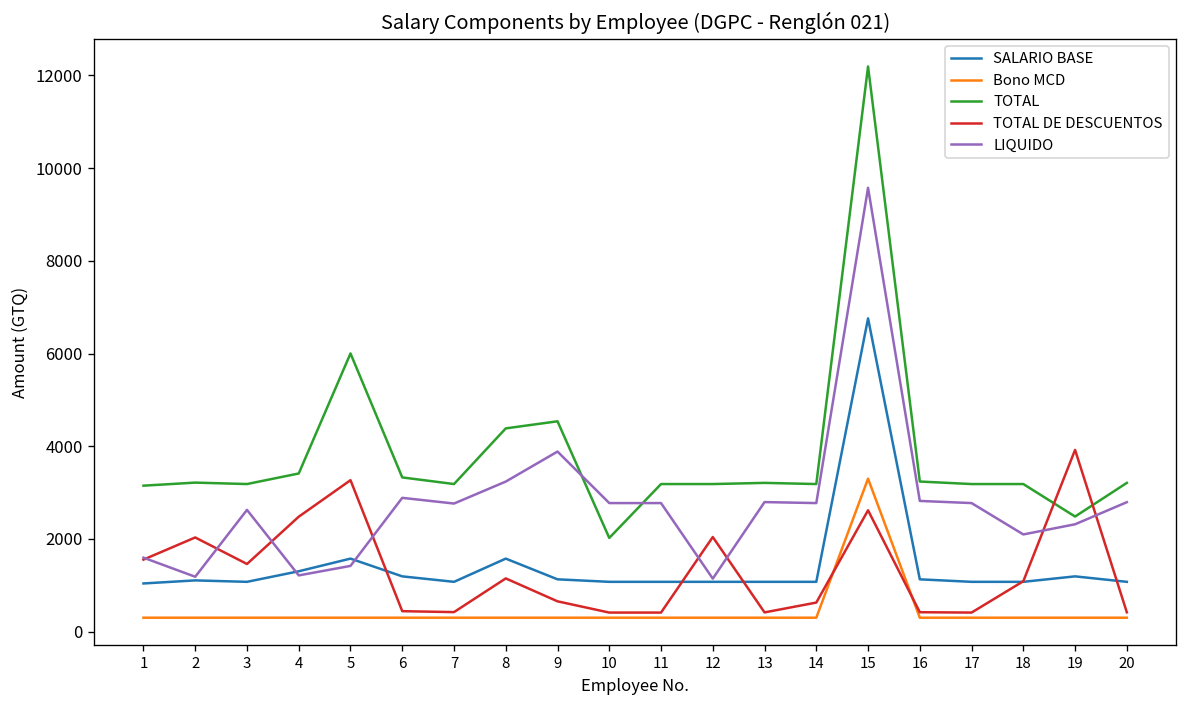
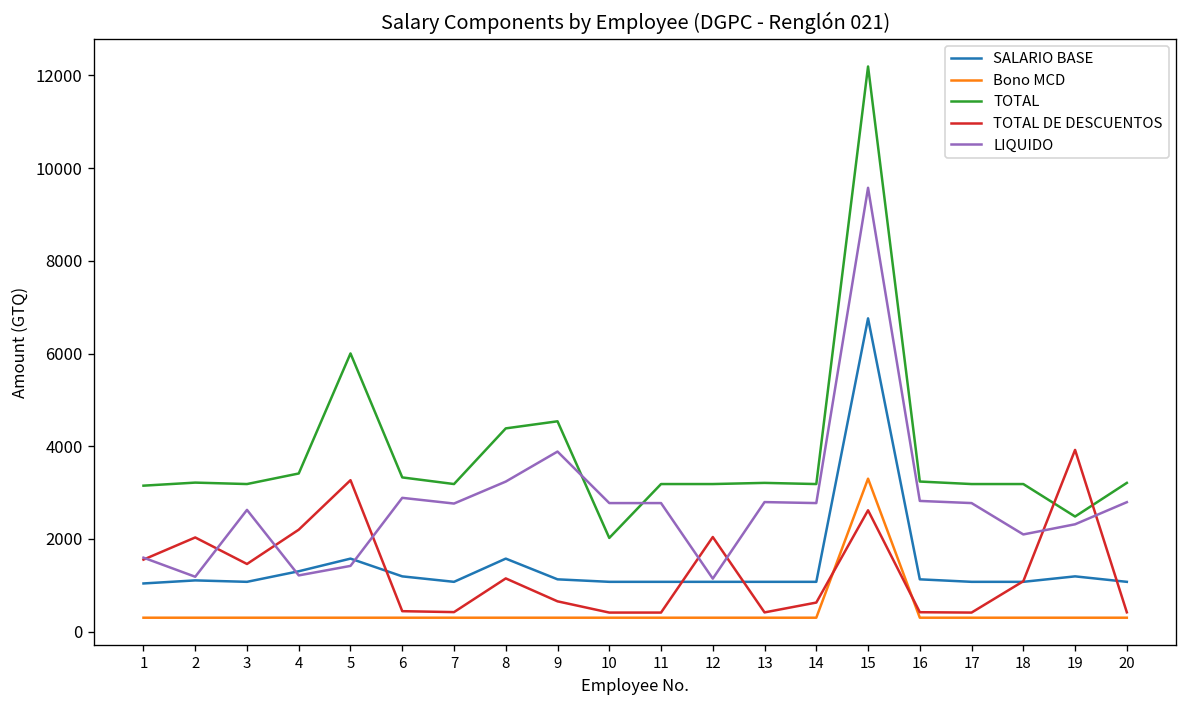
  {
    "SALARIO BASE": {
      "1": 1000,
      "2": 1100,
      "3": 1100,
      "4": 1300,
      "5": 1600,
      "6": 1200,
      "7": 1100,
      "8": 1600,
      "9": 1100,
      "10": 1100,
      "11": 1100,
      "12": 1100,
      "13": 1100,
      "14": 1100,
      "15": 6800,
      "16": 1100,
      "17": 1100,
      "19": 1200,
      "20": 1100
    },
    "Bono MCD": {
      "1": 300,
      "2": 300,
      "3": 300,
      "4": 300,
      "5": 300,
      "6": 300,
      "7": 300,
      "8": 300,
      "9": 300,
      "10": 300,
      "11": 300,
      "12": 300,
      "13": 300,
      "14": 300,
      "15": 3300,
      "16": 300,
      "17": 300,
      "18": 300,
      "19": 300,
      "20": 300
    },
    "TOTAL": {
      "1": 3100,
      "2": 3200,
      "3": 3200,
      "4": 3400,
      "5": 6000,
      "6": 3300,
      "7": 3200,
      "8": 4400,
      "9": 4500,
      "10": 2000,
      "11": 3200,
      "12": 3200,
      "13": 3200,
      "14": 3200,
      "15": 12200,
      "16": 3200,
      "17": 3200,
      "18": 3200,
      "19": 2500,
      "20": 3200
    },
    "TOTAL DE DESCUENTOS": {
      "2": 2000,
      "3": 1500,
-     "4": 2500,
+     "4": 2200,
      "5": 3300,
      "6": 400,
      "7": 400,
      "8": 1100,
      "9": 700,
      "10": 400,
      "11": 400,
      "12": 2000,
      "13": 400,
      "14": 600,
      "15": 2600,
      "16": 400,
      "17": 400,
      "19": 3900,
      "20": 400
    },
    "LIQUIDO": {
      "2": 1200,
      "3": 2600,
      "4": 1200,
      "5": 1400,
      "6": 2900,
      "7": 2800,
      "8": 3200,
      "9": 3900,
      "10": 2800,
      "11": 2800,
      "12": 1100,
      "13": 2800,
      "14": 2800,
      "15": 9600,
      "16": 2800,
      "17": 2800,
      "18": 2100,
      "19": 2300,
      "20": 2800
    }
  }
